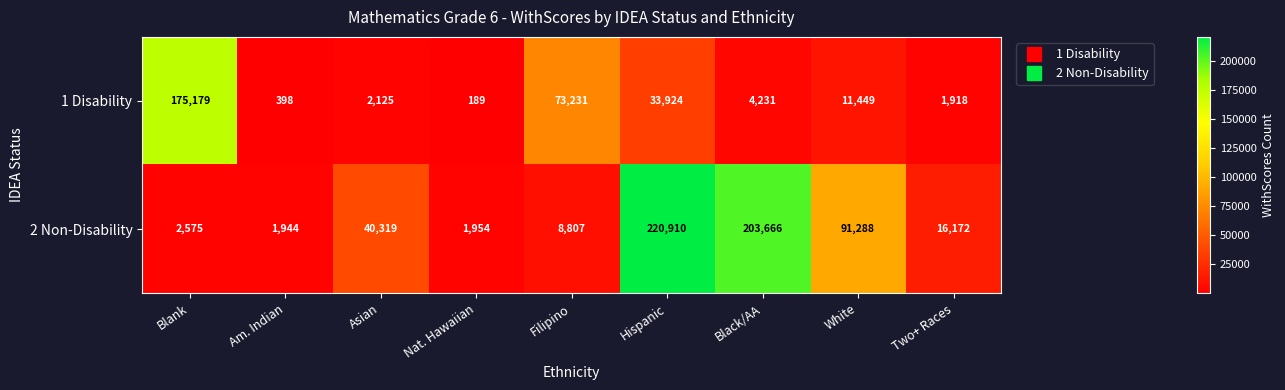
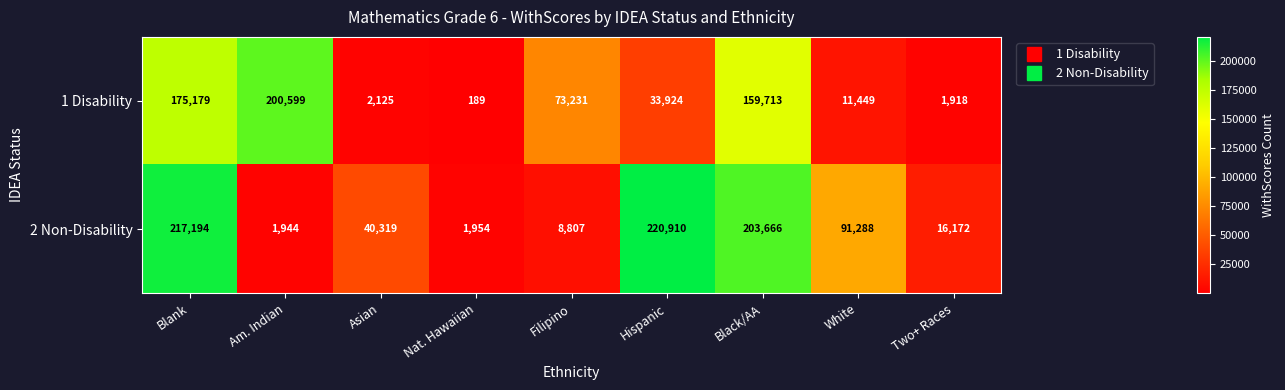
  {
    "1 Disability": {
      "Blank": "175,179",
-     "Am. Indian": "398",
+     "Am. Indian": "200,599",
      "Asian": "2,125",
      "Nat. Hawaiian": "189",
      "Filipino": "73,231",
      "Hispanic": "33,924",
-     "Black/AA": "4,231",
+     "Black/AA": "159,713",
      "White": "11,449",
      "Two+ Races": "1,918"
    },
    "2 Non-Disability": {
-     "Blank": "2,575",
+     "Blank": "217,194",
      "Am. Indian": "1,944",
      "Asian": "40,319",
      "Nat. Hawaiian": "1,954",
      "Filipino": "8,807",
      "Hispanic": "220,910",
      "Black/AA": "203,666",
      "White": "91,288",
      "Two+ Races": "16,172"
    }
  }
